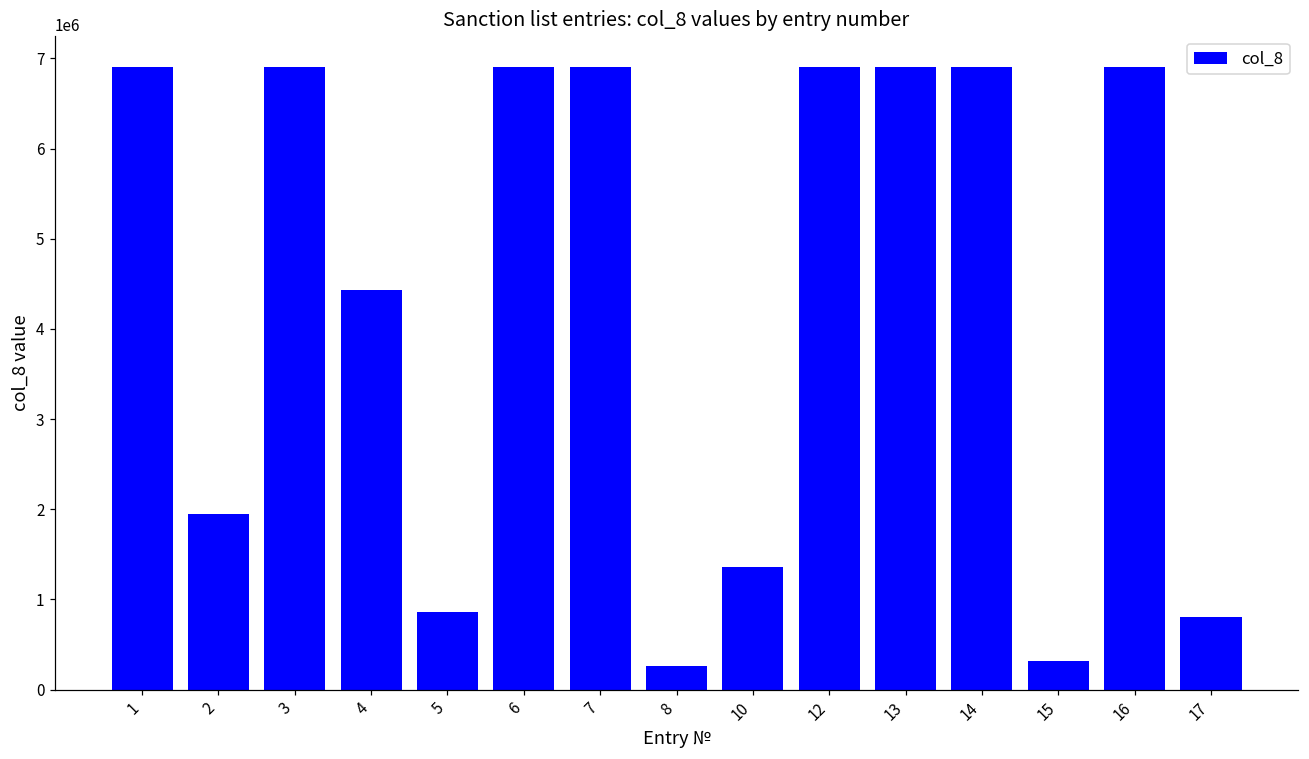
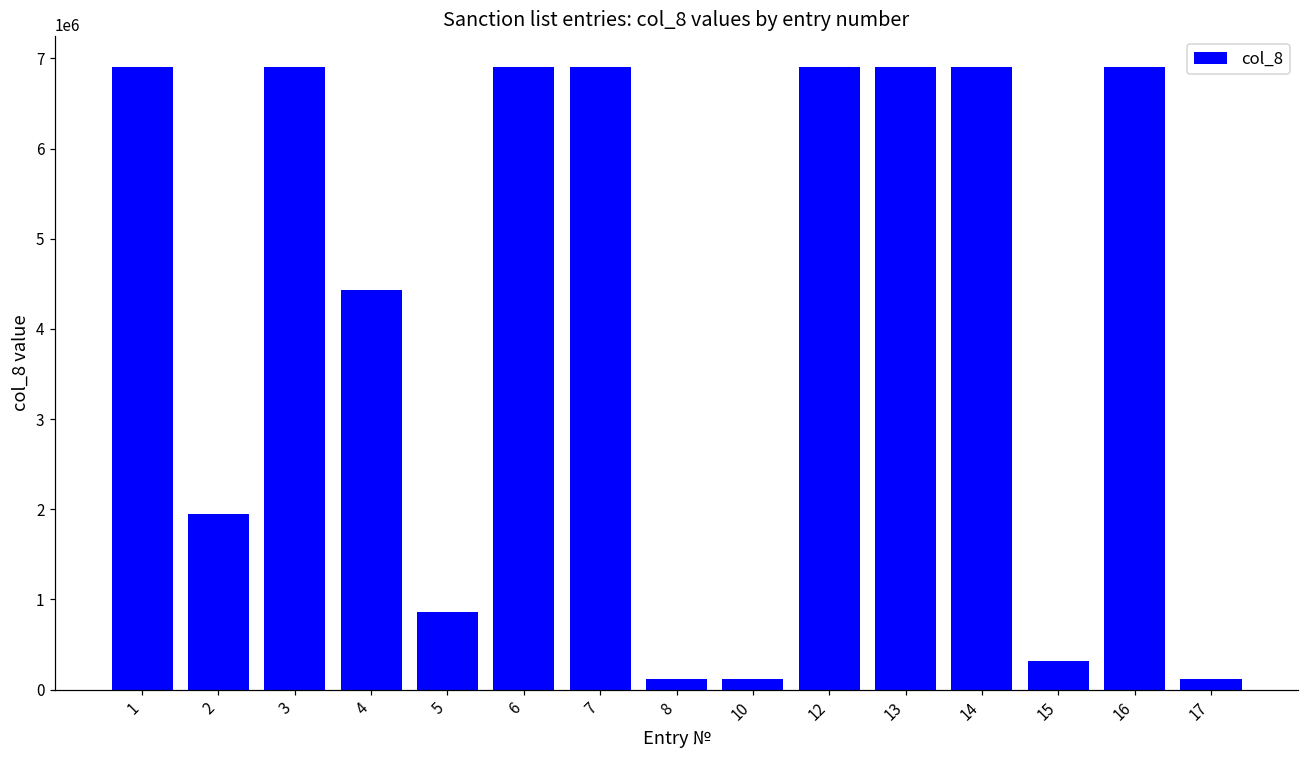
  {
    "1": 6900000,
    "2": 1900000,
    "3": 6900000,
    "4": 4400000,
    "5": 900000,
    "6": 6900000,
    "7": 6900000,
-   "8": 300000,
-   "10": 1400000,
+   "8": 100000,
+   "10": 100000,
    "12": 6900000,
    "13": 6900000,
    "14": 6900000,
    "15": 300000,
    "16": 6900000,
-   "17": 800000
+   "17": 100000
  }
